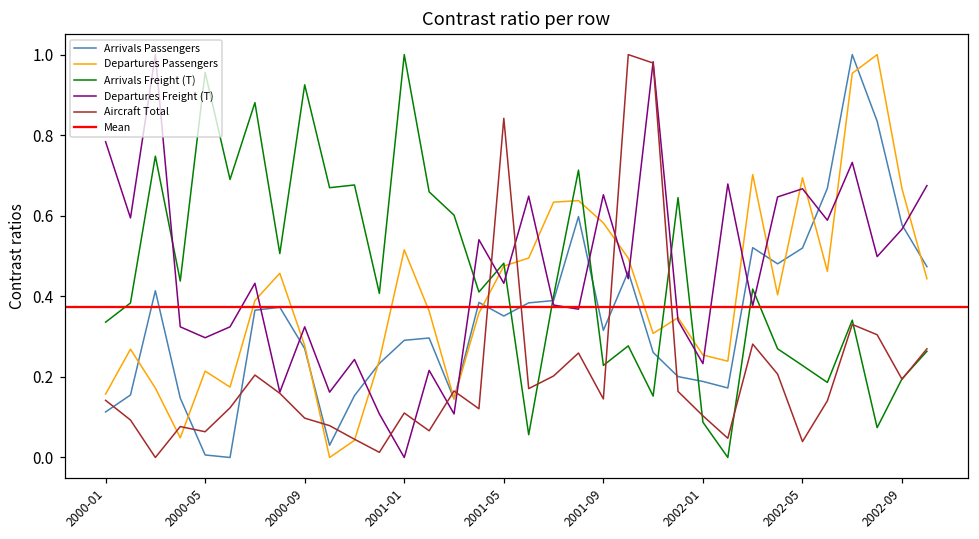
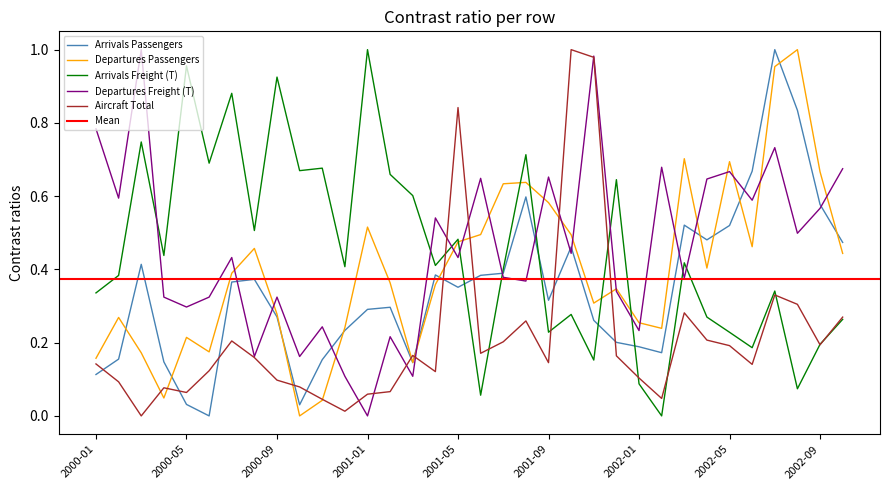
  {
    "Arrivals Passengers": {
      "2000-01": 0.11,
-     "2000-05": 0.01,
+     "2000-05": 0.03,
      "2000-09": 0.27,
      "2001-01": 0.29,
      "2001-05": 0.35,
      "2001-09": 0.32,
      "2002-01": 0.19,
      "2002-05": 0.52,
      "2002-09": 0.58
    },
    "Departures Passengers": {
      "2000-01": 0.16,
      "2000-05": 0.21,
      "2000-09": 0.28,
      "2001-01": 0.52,
      "2001-05": 0.48,
      "2001-09": 0.58,
      "2002-01": 0.25,
      "2002-05": 0.69,
      "2002-09": 0.67
    },
    "Arrivals Freight (T)": {
      "2000-01": 0.34,
      "2000-09": 0.93,
      "2001-01": 1.00,
      "2001-05": 0.48,
      "2001-09": 0.23,
      "2002-01": 0.09,
      "2002-05": 0.23
    },
    "Departures Freight (T)": {
      "2000-05": 0.30,
      "2000-09": 0.32,
      "2001-01": 0.00,
      "2001-05": 0.43,
      "2001-09": 0.65,
      "2002-01": 0.23,
      "2002-05": 0.67,
      "2002-09": 0.57
    },
    "Aircraft Total": {
      "2000-01": 0.14,
      "2000-05": 0.06,
      "2000-09": 0.10,
-     "2001-01": 0.11,
+     "2001-01": 0.06,
      "2001-05": 0.84,
      "2001-09": 0.15,
      "2002-01": 0.10,
-     "2002-05": 0.04
+     "2002-05": 0.19
    }
  }
